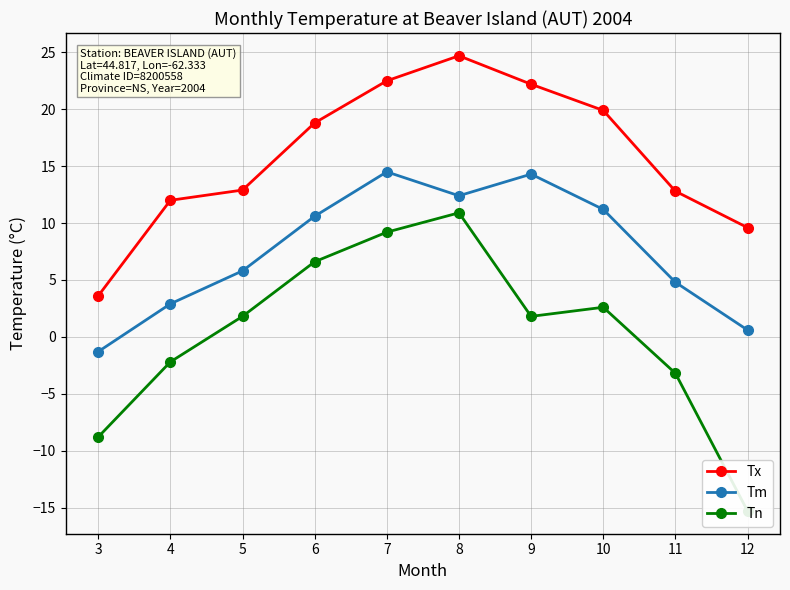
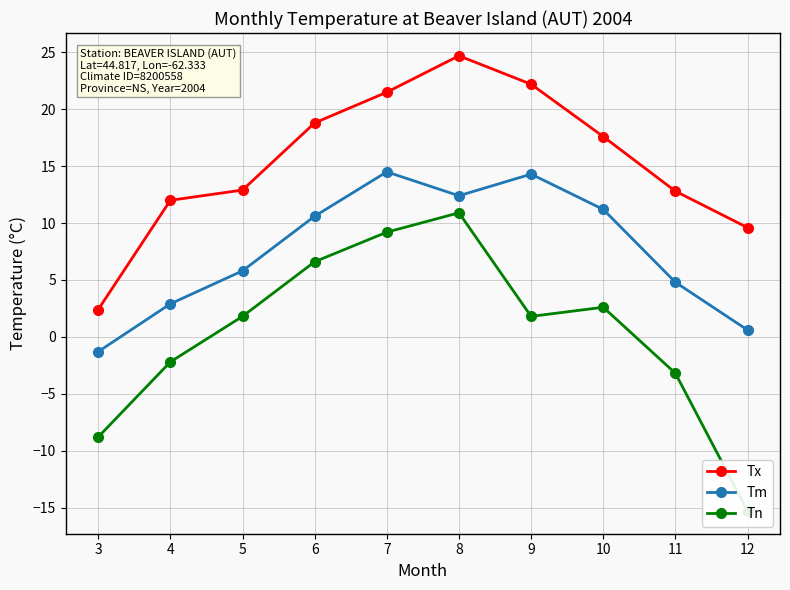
  {
    "Tx": {
-     "3": 3.6,
+     "3": 2.4,
      "4": 12.0,
      "5": 12.9,
      "6": 18.8,
-     "7": 22.5,
+     "7": 21.5,
      "8": 24.7,
      "9": 22.2,
-     "10": 19.9,
+     "10": 17.6,
      "11": 12.8,
      "12": 9.6
    },
    "Tm": {
      "3": -1.3,
      "4": 2.9,
      "5": 5.8,
      "6": 10.6,
      "7": 14.5,
      "8": 12.4,
      "9": 14.3,
      "10": 11.2,
      "11": 4.8,
      "12": 0.6
    },
    "Tn": {
      "3": -8.8,
      "4": -2.2,
      "5": 1.8,
      "6": 6.6,
      "7": 9.2,
      "8": 10.9,
      "9": 1.8,
      "10": 2.6,
      "11": -3.2
    }
  }
